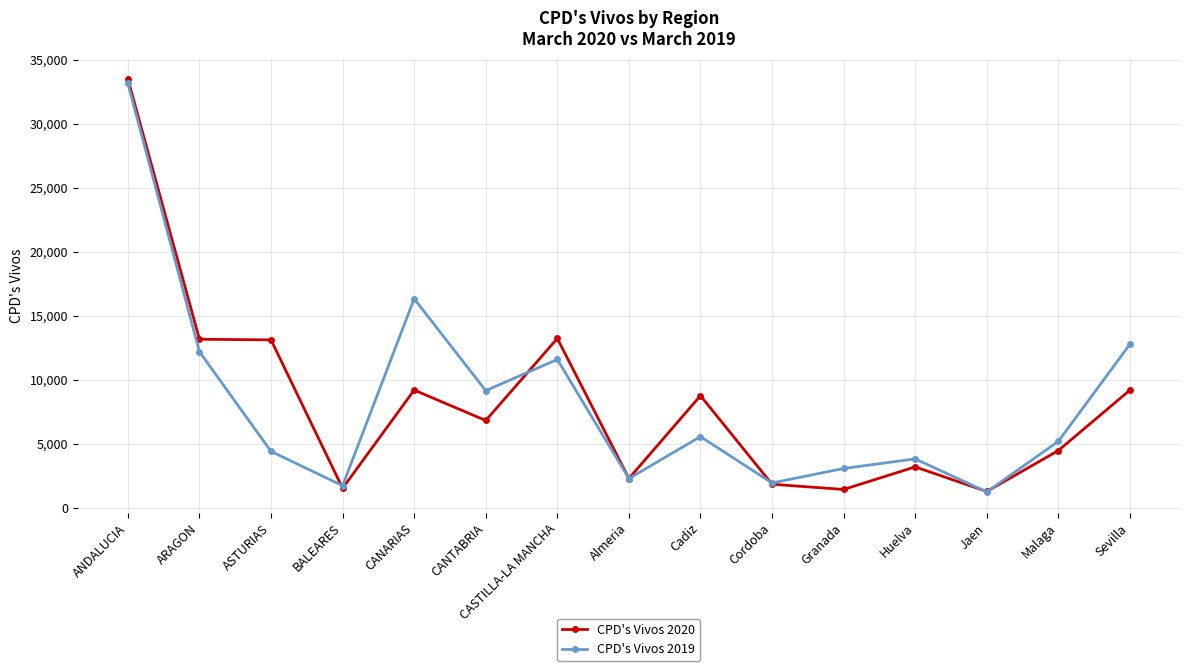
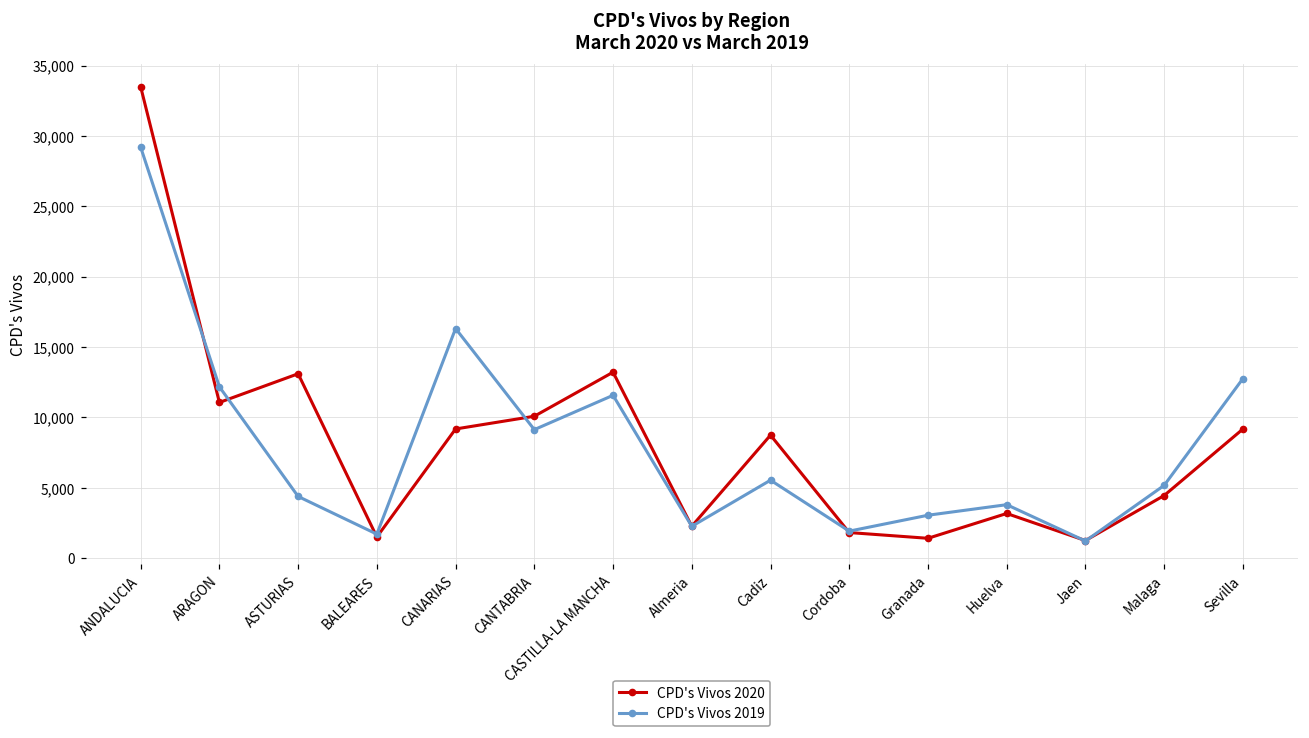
  {
    "CPD's Vivos 2020": {
      "ANDALUCIA": "33,500",
-     "ARAGON": "13,200",
+     "ARAGON": "11,100",
      "ASTURIAS": "13,100",
      "BALEARES": "1,500",
      "CANARIAS": "9,200",
-     "CANTABRIA": "6,800",
+     "CANTABRIA": "10,100",
      "CASTILLA-LA MANCHA": "13,200",
      "Cadiz": "8,700",
      "Granada": "1,400",
      "Huelva": "3,200",
      "Malaga": "4,500",
      "Sevilla": "9,200"
    },
    "CPD's Vivos 2019": {
-     "ANDALUCIA": "33,100",
+     "ANDALUCIA": "29,200",
      "ARAGON": "12,200",
      "ASTURIAS": "4,400",
      "BALEARES": "1,700",
      "CANARIAS": "16,300",
      "CANTABRIA": "9,100",
      "CASTILLA-LA MANCHA": "11,600",
      "Cadiz": "5,500",
      "Granada": "3,100",
      "Huelva": "3,800",
      "Malaga": "5,200",
      "Sevilla": "12,800"
    }
  }
